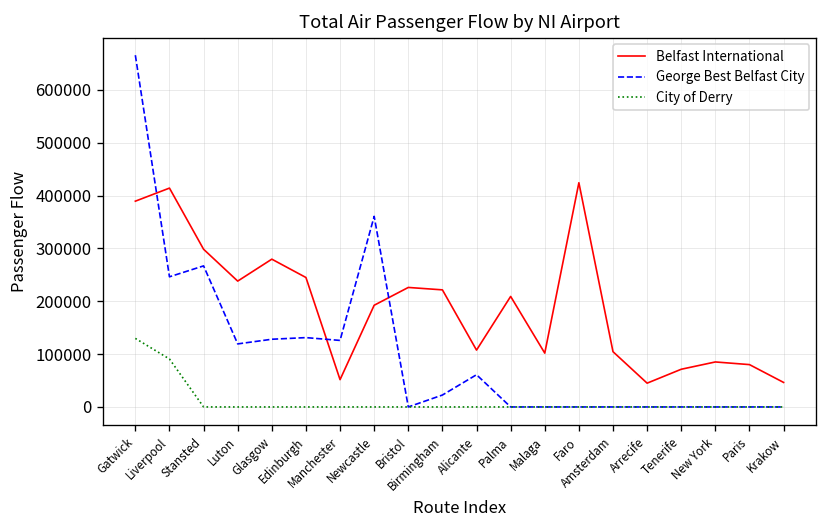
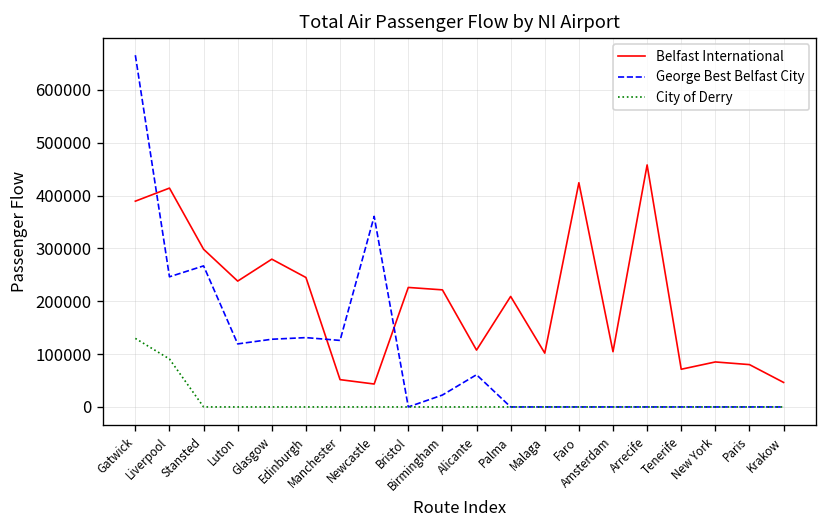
  {
    "Belfast International": {
      "Gatwick": 390000,
      "Liverpool": 410000,
      "Stansted": 300000,
      "Luton": 240000,
      "Glasgow": 280000,
      "Edinburgh": 240000,
      "Manchester": 50000,
-     "Newcastle": 190000,
+     "Newcastle": 40000,
      "Bristol": 230000,
      "Birmingham": 220000,
      "Alicante": 110000,
      "Palma": 210000,
      "Malaga": 100000,
      "Faro": 420000,
      "Amsterdam": 100000,
-     "Arrecife": 50000,
+     "Arrecife": 460000,
      "Tenerife": 70000,
      "New York": 90000,
      "Paris": 80000,
      "Krakow": 50000
    },
    "George Best Belfast City": {
      "Gatwick": 670000,
      "Liverpool": 250000,
      "Stansted": 270000,
      "Luton": 120000,
      "Glasgow": 130000,
      "Edinburgh": 130000,
      "Manchester": 130000,
      "Newcastle": 360000,
      "Birmingham": 20000,
      "Alicante": 60000
    },
    "City of Derry": {
      "Gatwick": 130000,
      "Liverpool": 90000,
      "Stansted": 0,
      "Luton": 0,
      "Glasgow": 0,
      "Edinburgh": 0,
      "Manchester": 0,
      "Newcastle": 0,
      "Birmingham": 0,
      "Alicante": 0
    }
  }
